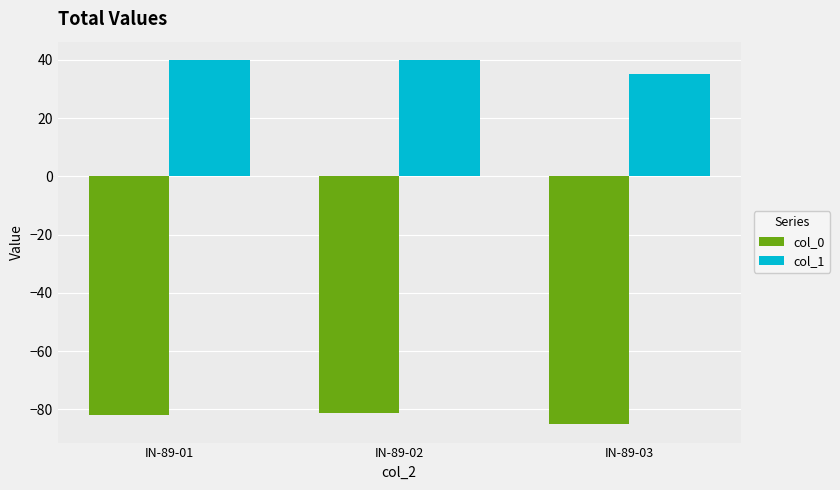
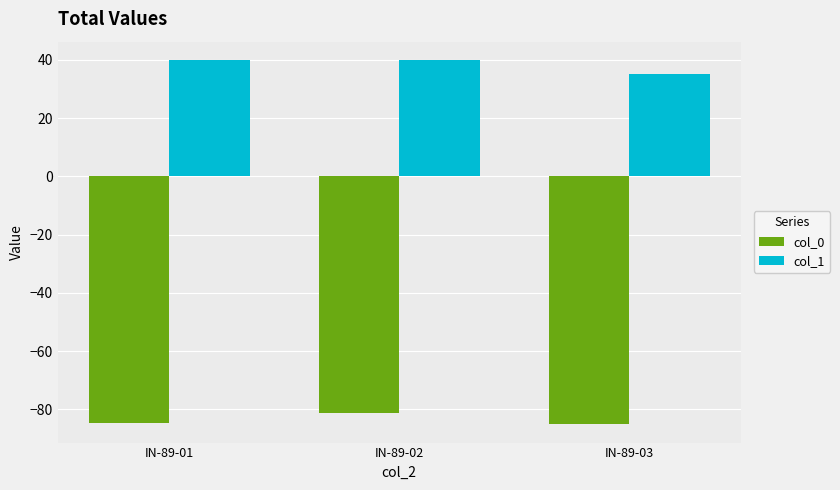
  {
    "col_0": {
-     "IN-89-01": -82,
+     "IN-89-01": -85,
      "IN-89-02": -81,
      "IN-89-03": -85
    },
    "col_1": {
      "IN-89-01": 40,
      "IN-89-02": 40,
      "IN-89-03": 35
    }
  }
